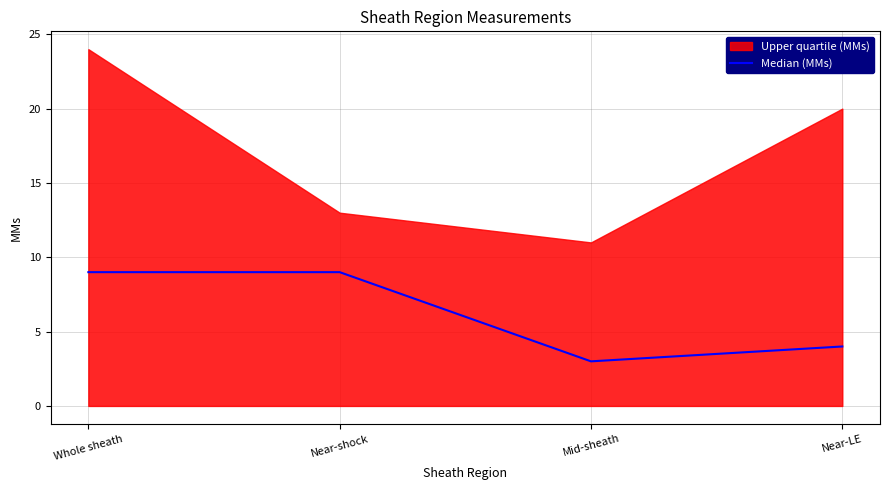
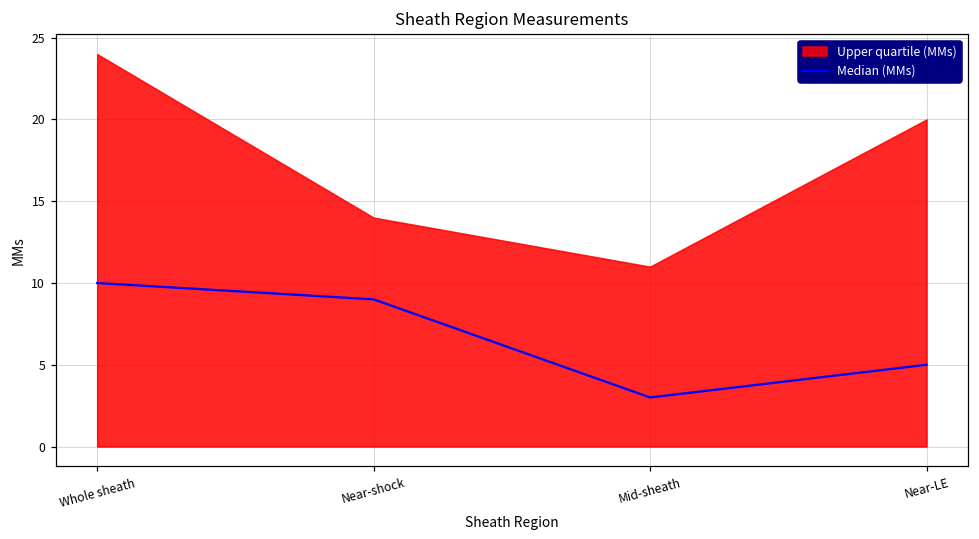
  {
    "Median (MMs)": {
-     "Whole sheath": 9,
+     "Whole sheath": 10,
      "Near-shock": 9,
      "Mid-sheath": 3,
-     "Near-LE": 4
+     "Near-LE": 5
    },
    "Upper quartile (MMs)": {
      "Whole sheath": 24,
-     "Near-shock": 13,
+     "Near-shock": 14,
      "Mid-sheath": 11,
      "Near-LE": 20
    }
  }
